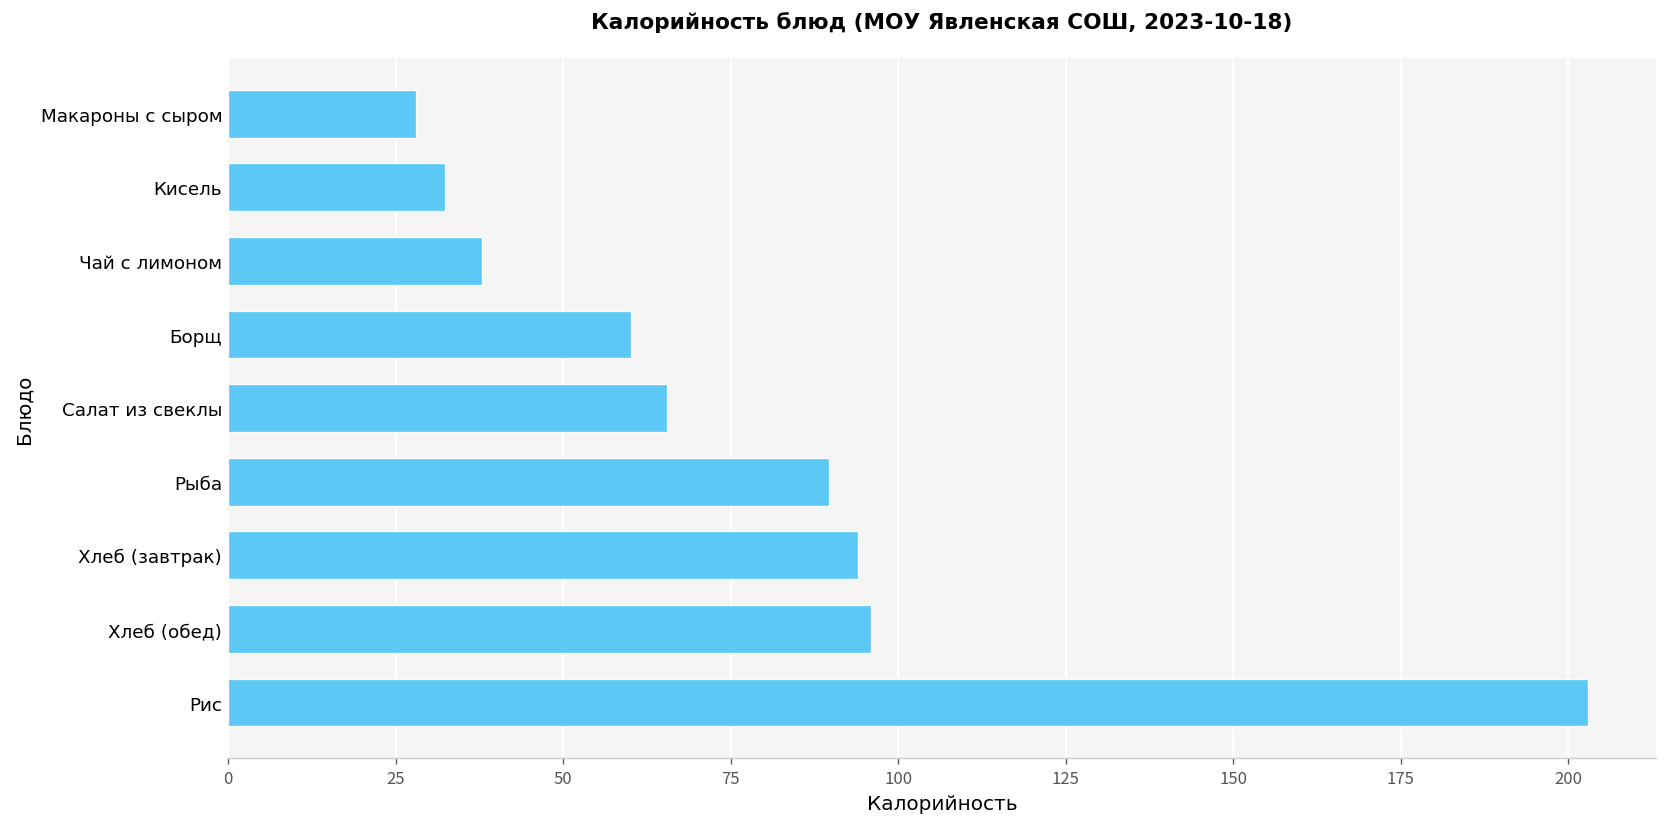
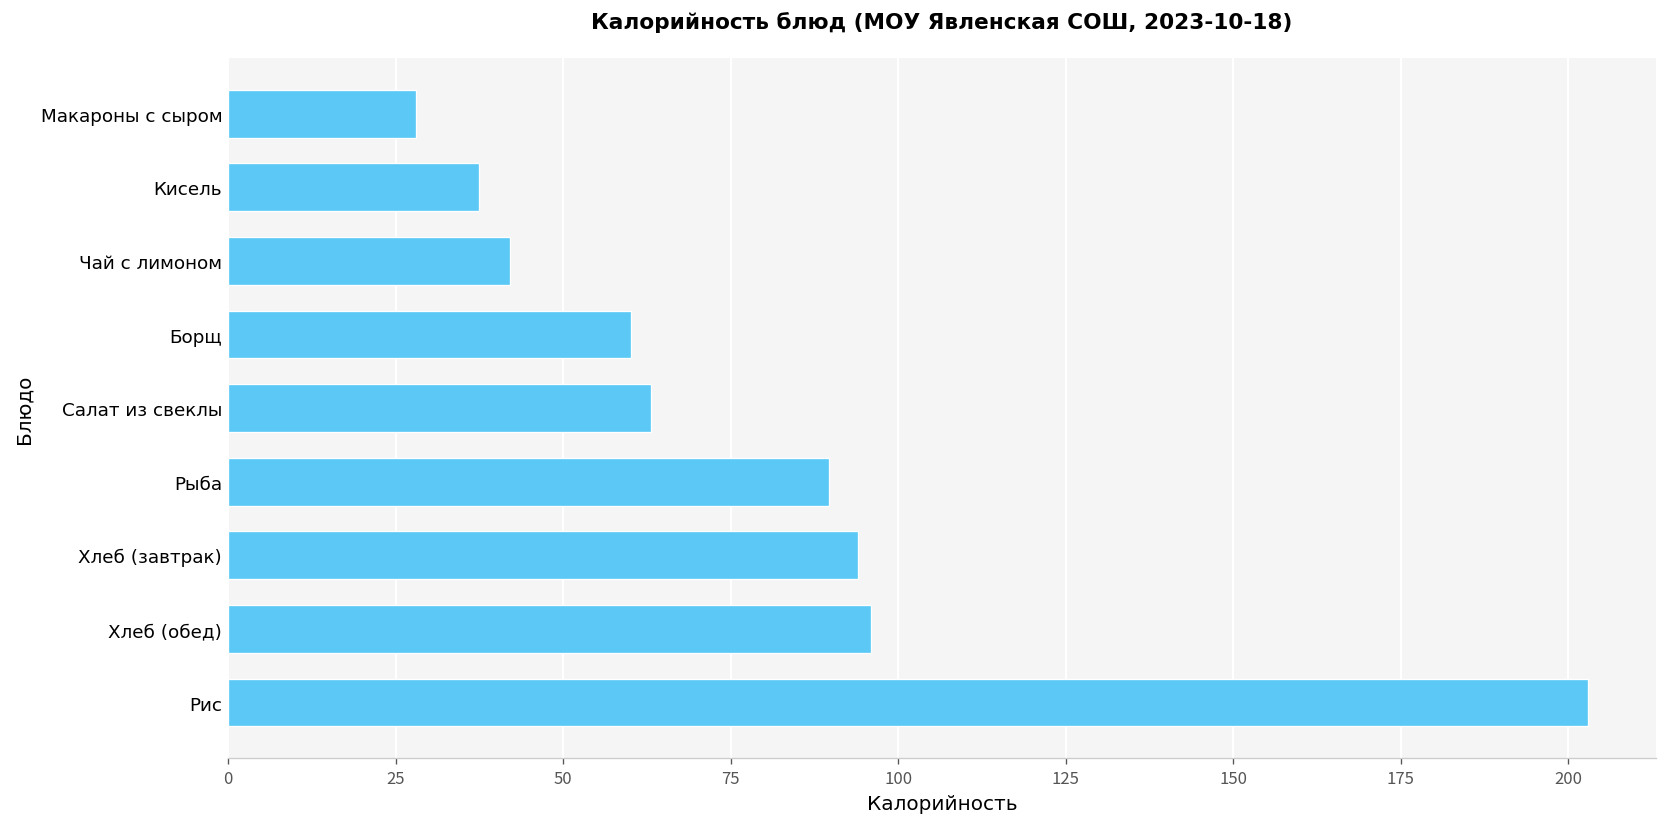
  {
    "Макароны с сыром": 28,
-   "Кисель": 32,
-   "Чай с лимоном": 38,
+   "Кисель": 37,
+   "Чай с лимоном": 42,
    "Борщ": 60,
-   "Салат из свеклы": 65,
+   "Салат из свеклы": 63,
    "Рыба": 90,
    "Хлеб (завтрак)": 94,
    "Хлеб (обед)": 96,
    "Рис": 203
  }
